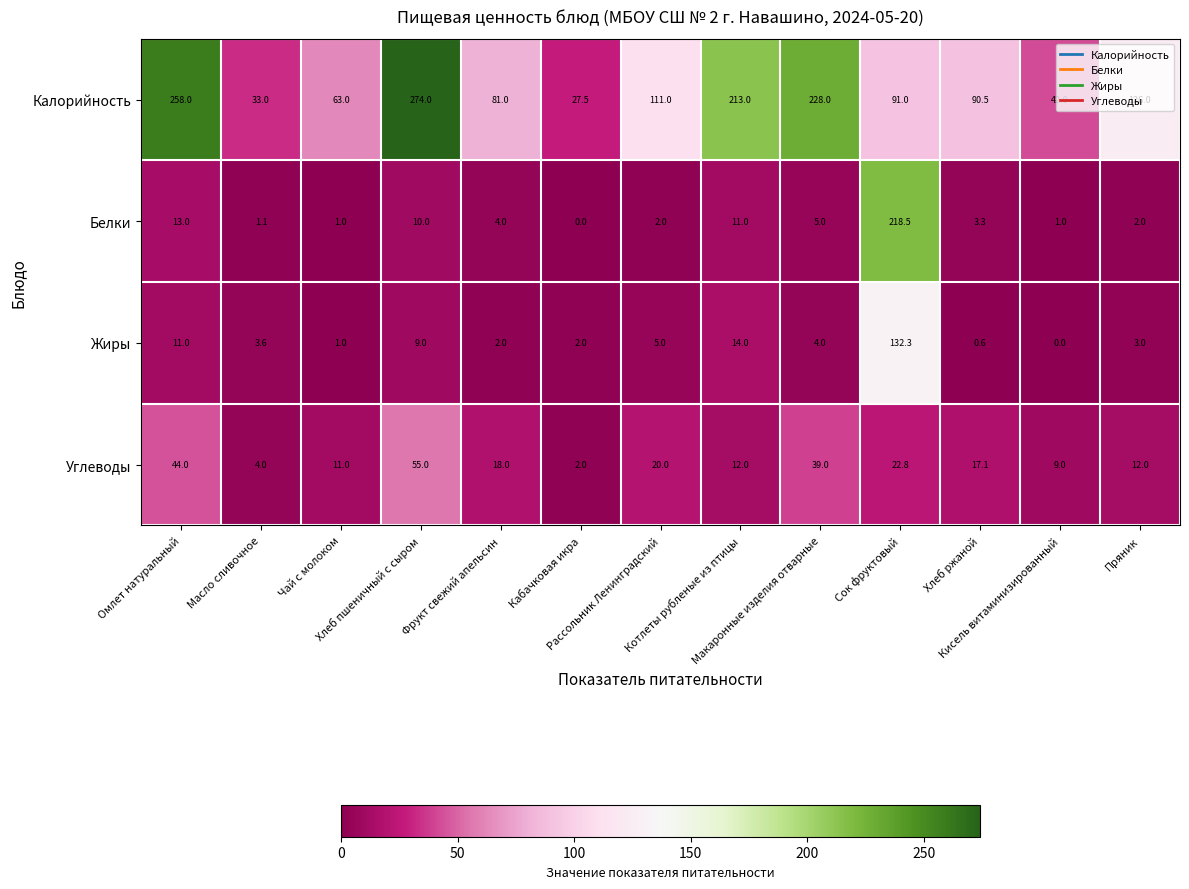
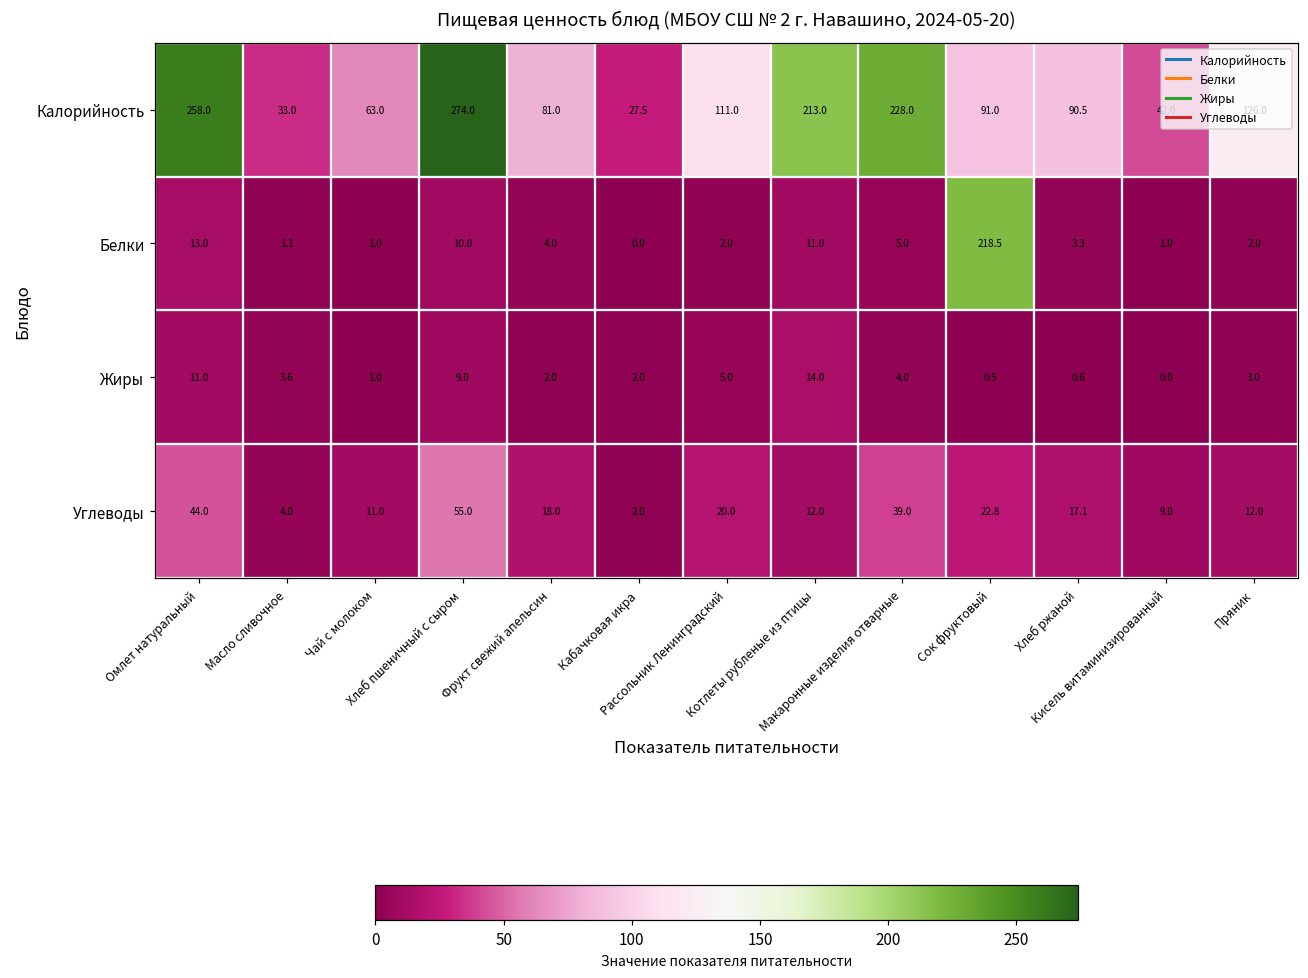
  {
    "Калорийность": {
      "Омлет натуральный": 258.0,
      "Масло сливочное": 33.0,
      "Чай с молоком": 63.0,
      "Хлеб пшеничный с сыром": 274.0,
      "Фрукт свежий апельсин": 81.0,
      "Кабачковая икра": 27.5,
      "Рассольник Ленинградский": 111.0,
      "Котлеты рубленые из птицы": 213.0,
      "Макаронные изделия отварные": 228.0,
      "Сок фруктовый": 91.0,
      "Хлеб ржаной": 90.5
    },
    "Белки": {
      "Омлет натуральный": 13.0,
      "Масло сливочное": 1.1,
      "Чай с молоком": 1.0,
      "Хлеб пшеничный с сыром": 10.0,
      "Фрукт свежий апельсин": 4.0,
      "Кабачковая икра": 0.0,
      "Рассольник Ленинградский": 2.0,
      "Котлеты рубленые из птицы": 11.0,
      "Макаронные изделия отварные": 5.0,
      "Сок фруктовый": 218.5,
      "Хлеб ржаной": 3.3,
      "Кисель витаминизированный": 1.0,
      "Пряник": 2.0
    },
    "Жиры": {
      "Омлет натуральный": 11.0,
      "Масло сливочное": 3.6,
      "Чай с молоком": 1.0,
      "Хлеб пшеничный с сыром": 9.0,
      "Фрукт свежий апельсин": 2.0,
      "Кабачковая икра": 2.0,
      "Рассольник Ленинградский": 5.0,
      "Котлеты рубленые из птицы": 14.0,
      "Макаронные изделия отварные": 4.0,
-     "Сок фруктовый": 132.3,
+     "Сок фруктовый": 0.5,
      "Хлеб ржаной": 0.6,
      "Кисель витаминизированный": 0.0,
      "Пряник": 3.0
    },
    "Углеводы": {
      "Омлет натуральный": 44.0,
      "Масло сливочное": 4.0,
      "Чай с молоком": 11.0,
      "Хлеб пшеничный с сыром": 55.0,
      "Фрукт свежий апельсин": 18.0,
      "Кабачковая икра": 2.0,
      "Рассольник Ленинградский": 20.0,
      "Котлеты рубленые из птицы": 12.0,
      "Макаронные изделия отварные": 39.0,
      "Сок фруктовый": 22.8,
      "Хлеб ржаной": 17.1,
      "Кисель витаминизированный": 9.0,
      "Пряник": 12.0
    }
  }
